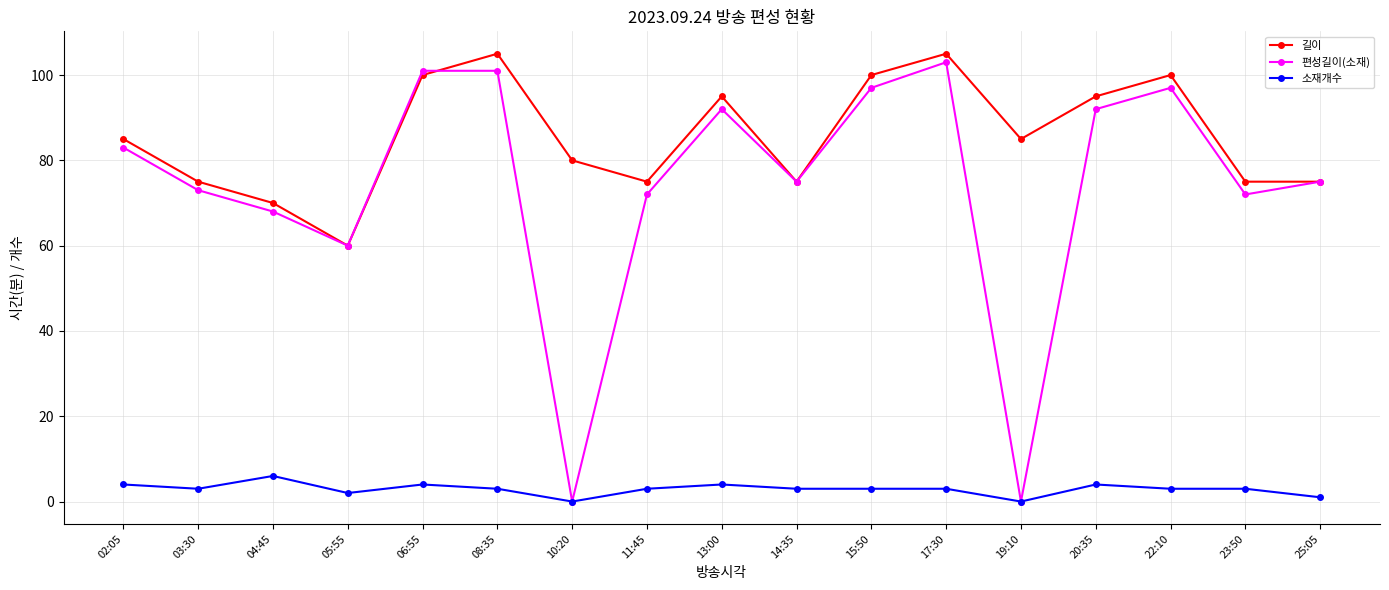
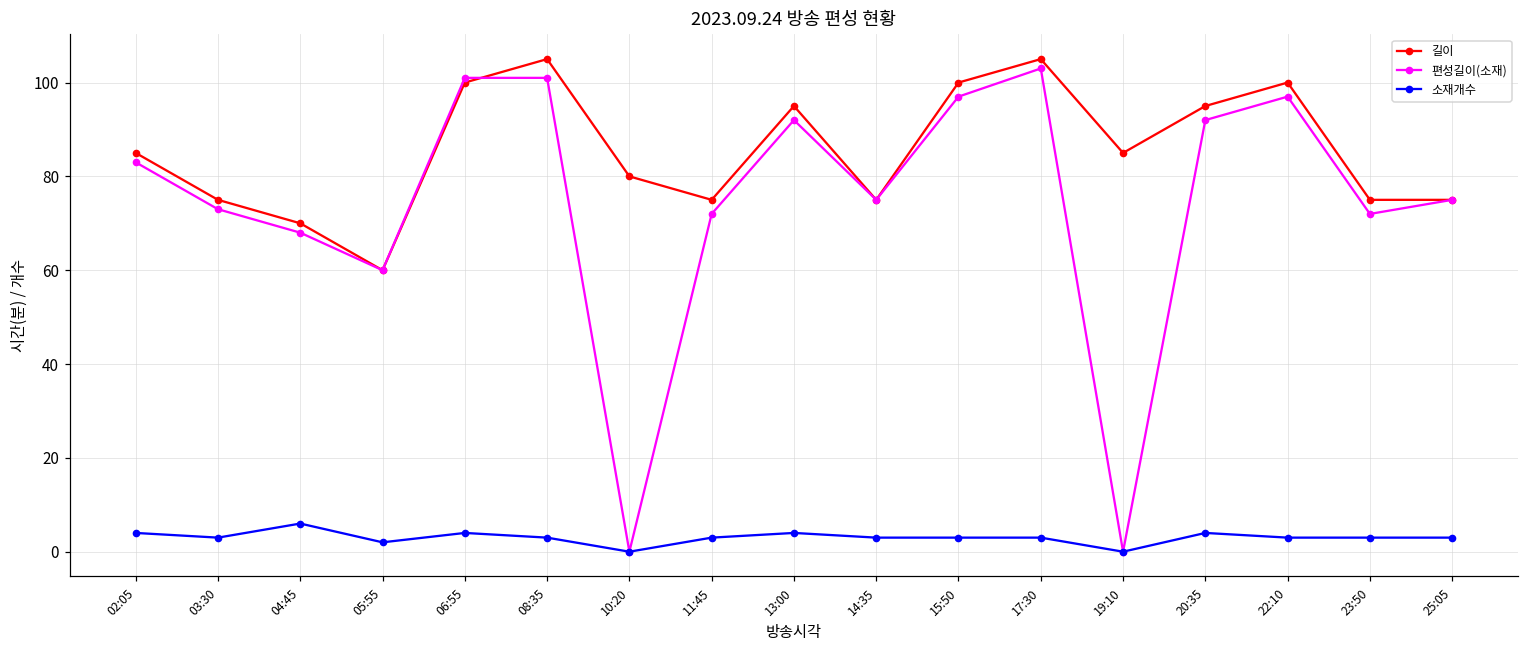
  {
    "길이": {
      "02:05": 85,
      "03:30": 75,
      "04:45": 70,
      "06:55": 100,
      "08:35": 105,
      "10:20": 80,
      "11:45": 75,
      "13:00": 95,
      "15:50": 100,
      "17:30": 105,
      "19:10": 85,
      "20:35": 95,
      "22:10": 100,
      "23:50": 75
    },
    "편성길이(소재)": {
      "02:05": 83,
      "03:30": 73,
      "04:45": 68,
      "06:55": 101,
      "08:35": 101,
      "11:45": 72,
      "13:00": 92,
      "15:50": 97,
      "17:30": 103,
      "20:35": 92,
      "22:10": 97,
      "23:50": 72
    },
    "소재개수": {
      "02:05": 4,
      "03:30": 3,
      "04:45": 6,
      "05:55": 2,
      "06:55": 4,
      "08:35": 3,
      "11:45": 3,
      "13:00": 4,
      "14:35": 3,
      "15:50": 3,
      "17:30": 3,
      "20:35": 4,
      "22:10": 3,
      "23:50": 3,
-     "25:05": 1
+     "25:05": 3
    }
  }
